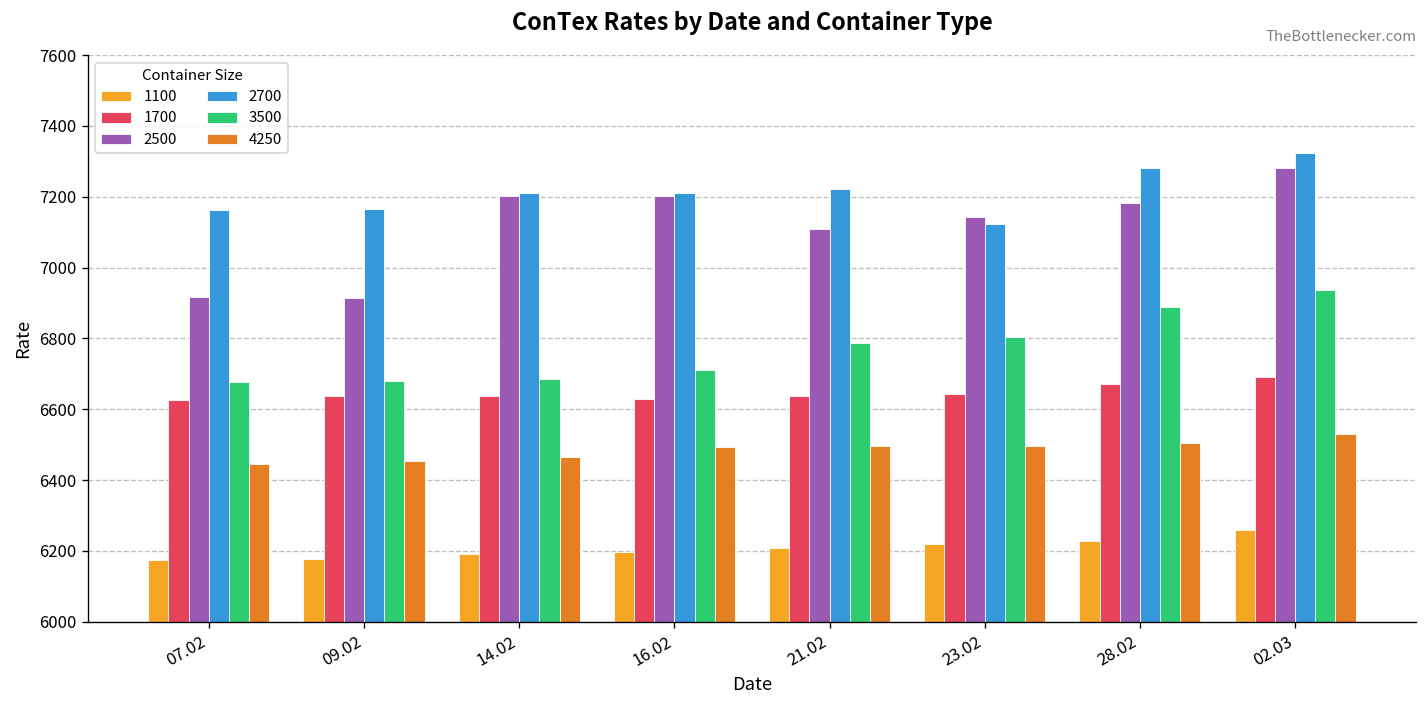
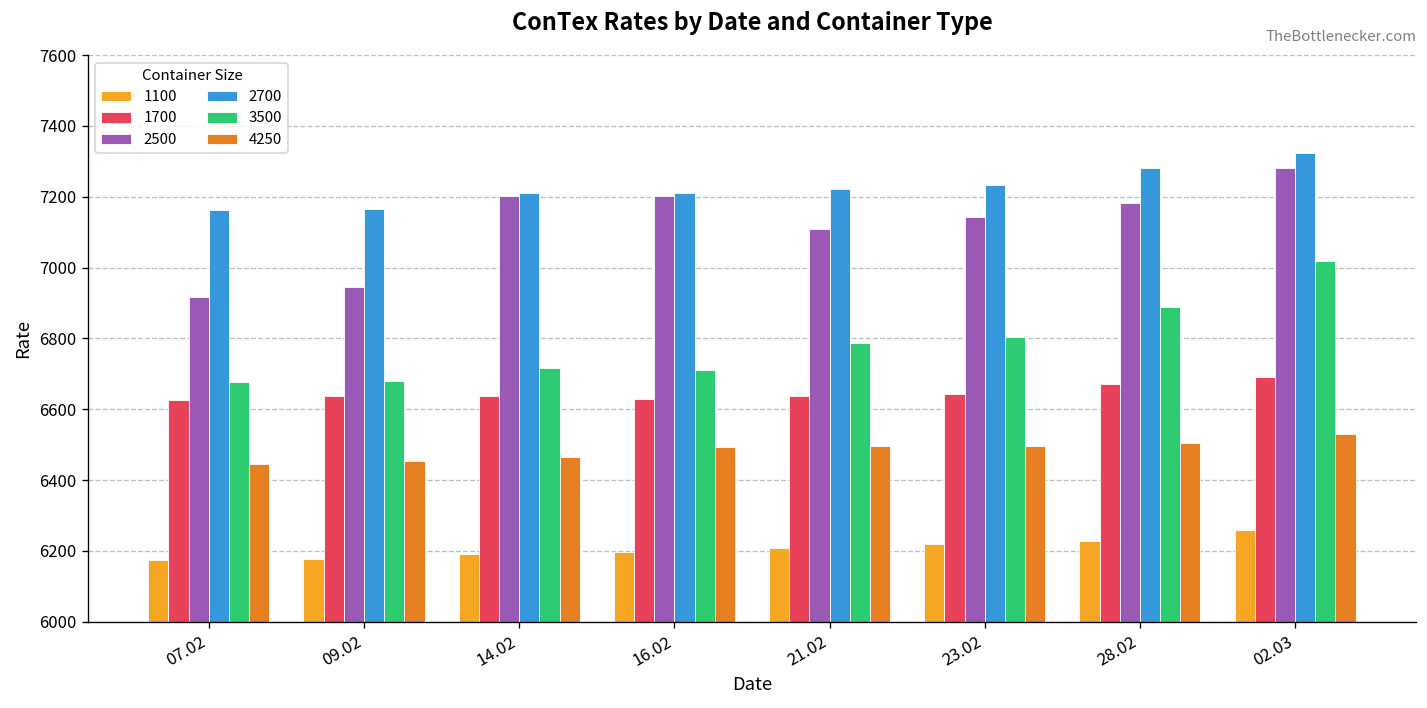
  {
    "1700": {
      "07.02": 6630,
      "09.02": 6640,
      "14.02": 6640,
      "16.02": 6630,
      "21.02": 6640,
      "23.02": 6640,
      "28.02": 6670,
      "02.03": 6690
    },
    "2500": {
      "07.02": 6920,
-     "09.02": 6910,
+     "09.02": 6940,
      "14.02": 7200,
      "16.02": 7200,
      "21.02": 7110,
      "23.02": 7140,
      "28.02": 7180,
      "02.03": 7280
    },
    "2700": {
      "07.02": 7160,
      "09.02": 7170,
      "14.02": 7210,
      "16.02": 7210,
      "21.02": 7220,
-     "23.02": 7120,
+     "23.02": 7230,
      "28.02": 7280,
      "02.03": 7320
    },
    "3500": {
      "07.02": 6680,
      "09.02": 6680,
-     "14.02": 6680,
+     "14.02": 6720,
      "16.02": 6710,
      "21.02": 6790,
      "23.02": 6810,
      "28.02": 6890,
-     "02.03": 6940
+     "02.03": 7020
    }
  }
